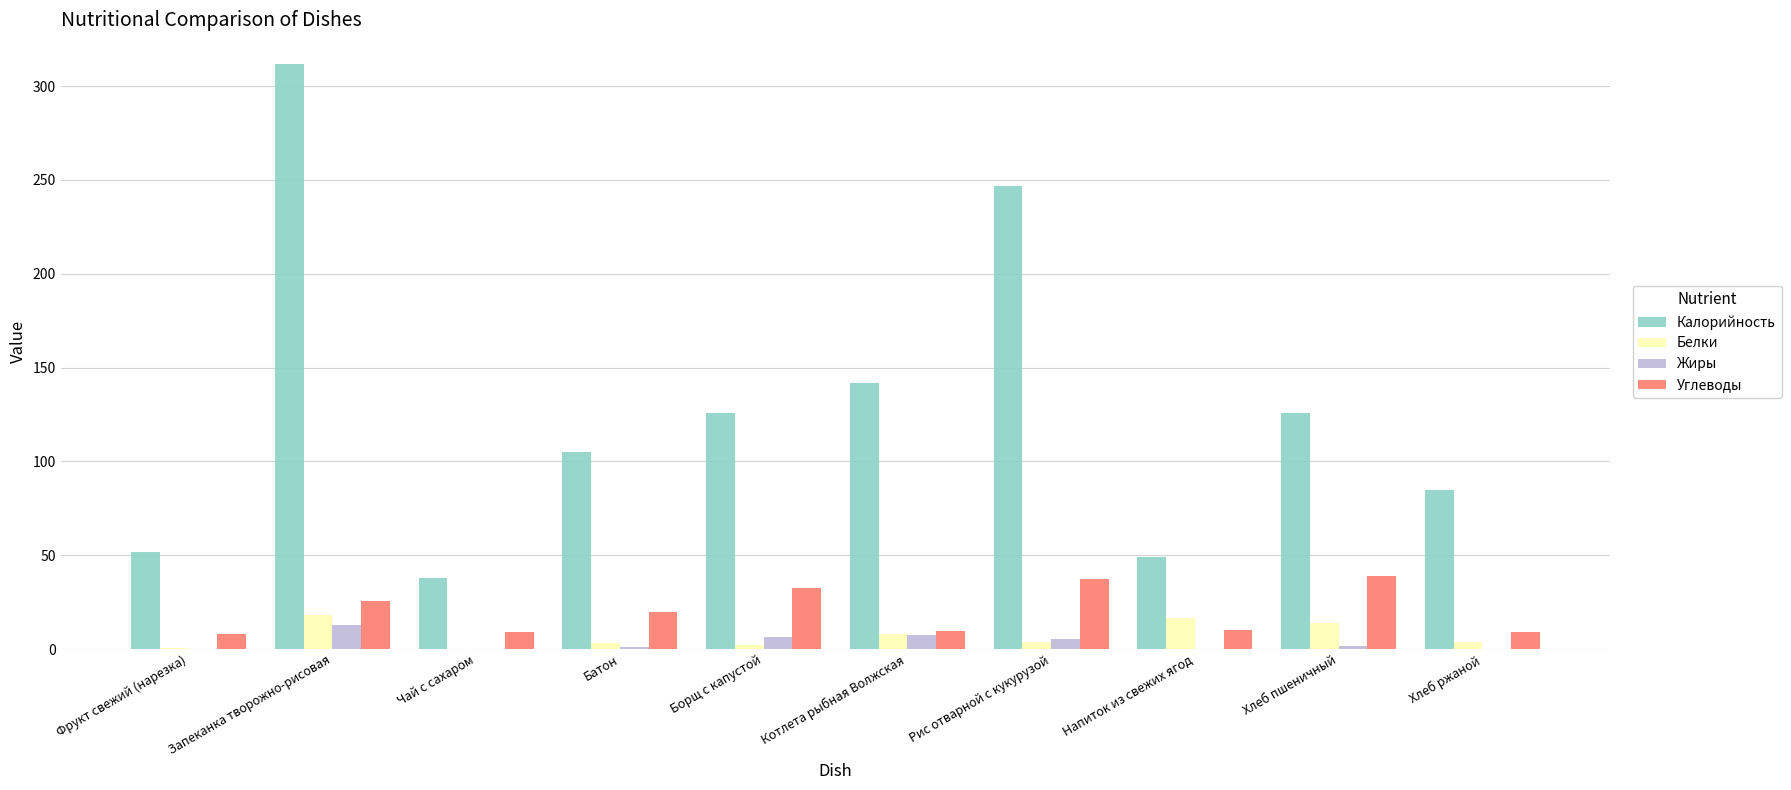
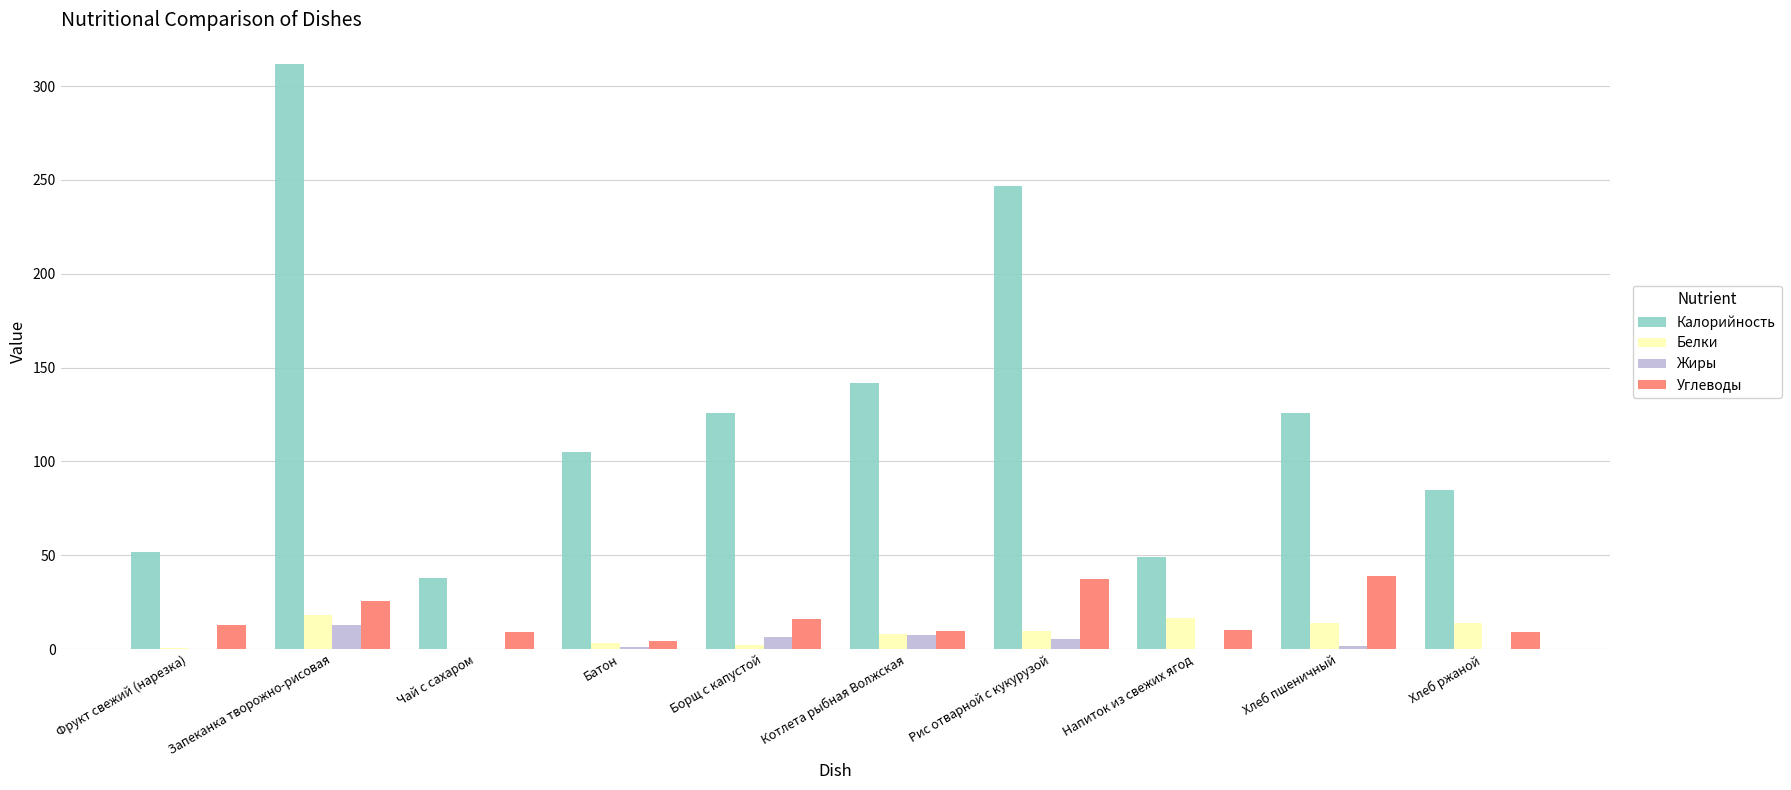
  {
    "Белки": {
      "Запеканка творожно-рисовая": 18,
      "Батон": 3,
      "Борщ с капустой": 2,
      "Котлета рыбная Волжская": 8,
-     "Рис отварной с кукурузой": 4,
+     "Рис отварной с кукурузой": 10,
      "Напиток из свежих ягод": 17,
      "Хлеб пшеничный": 14,
-     "Хлеб ржаной": 4
+     "Хлеб ржаной": 14
    },
    "Углеводы": {
-     "Фрукт свежий (нарезка)": 8,
+     "Фрукт свежий (нарезка)": 13,
      "Запеканка творожно-рисовая": 25,
      "Чай с сахаром": 9,
-     "Батон": 20,
-     "Борщ с капустой": 33,
+     "Батон": 4,
+     "Борщ с капустой": 16,
      "Котлета рыбная Волжская": 10,
      "Рис отварной с кукурузой": 37,
      "Напиток из свежих ягод": 10,
      "Хлеб пшеничный": 39,
      "Хлеб ржаной": 9
    }
  }
